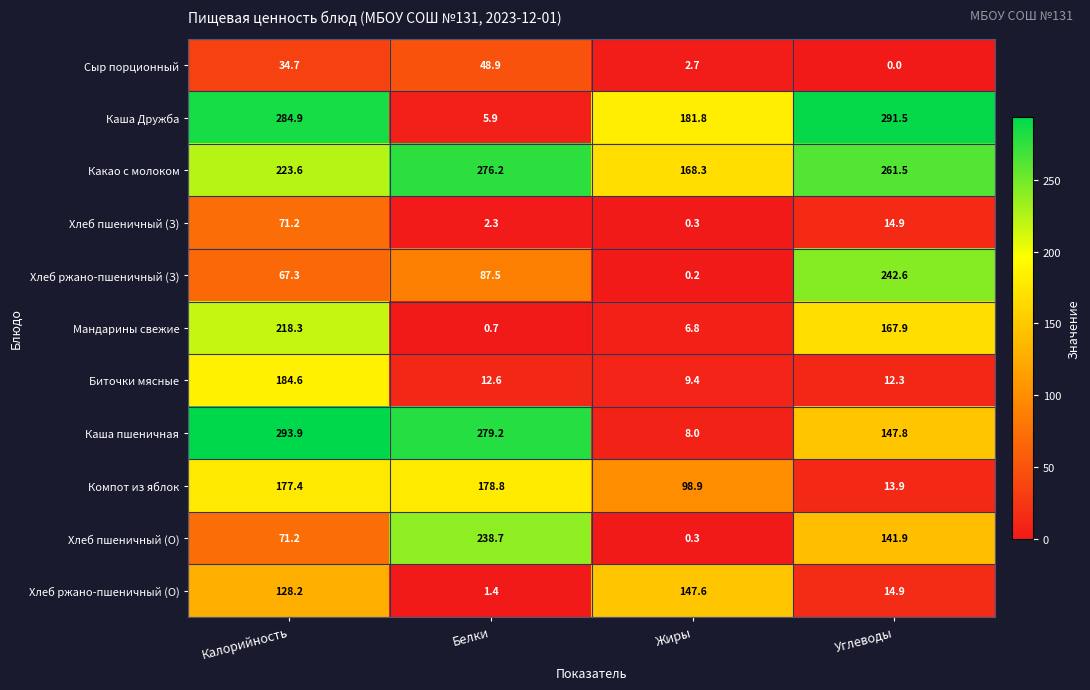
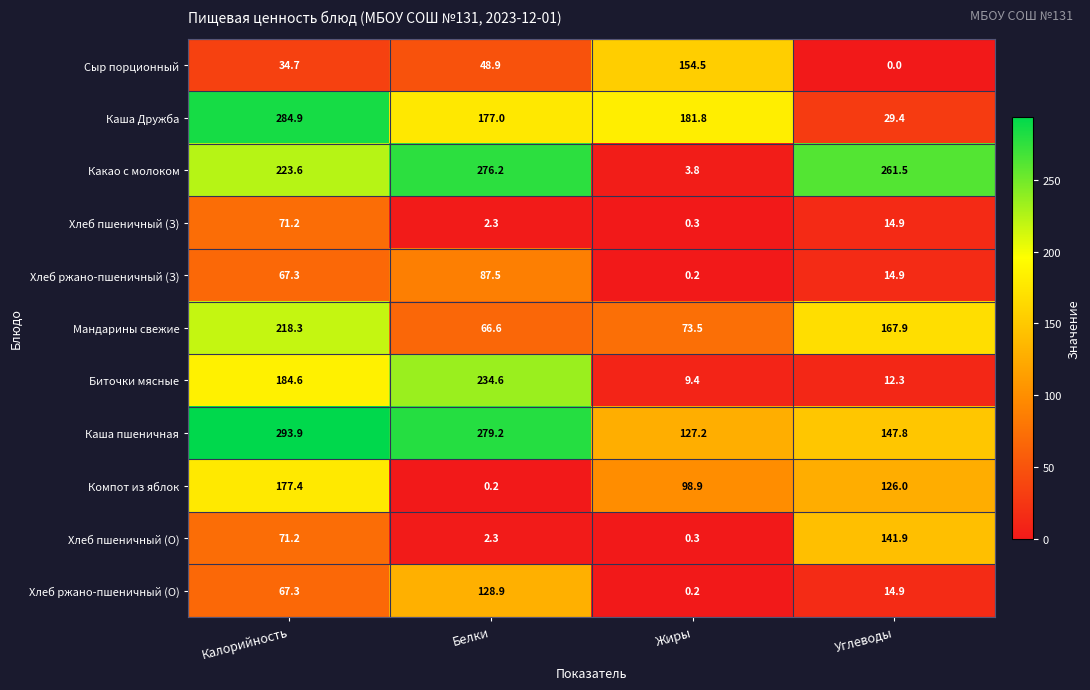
  {
    "Сыр порционный": {
      "Калорийность": 34.7,
      "Белки": 48.9,
-     "Жиры": 2.7,
+     "Жиры": 154.5,
      "Углеводы": 0.0
    },
    "Каша Дружба": {
      "Калорийность": 284.9,
-     "Белки": 5.9,
+     "Белки": 177.0,
      "Жиры": 181.8,
-     "Углеводы": 291.5
+     "Углеводы": 29.4
    },
    "Какао с молоком": {
      "Калорийность": 223.6,
      "Белки": 276.2,
-     "Жиры": 168.3,
+     "Жиры": 3.8,
      "Углеводы": 261.5
    },
    "Хлеб пшеничный (З)": {
      "Калорийность": 71.2,
      "Белки": 2.3,
      "Жиры": 0.3,
      "Углеводы": 14.9
    },
    "Хлеб ржано-пшеничный (З)": {
      "Калорийность": 67.3,
      "Белки": 87.5,
      "Жиры": 0.2,
-     "Углеводы": 242.6
+     "Углеводы": 14.9
    },
    "Мандарины свежие": {
      "Калорийность": 218.3,
-     "Белки": 0.7,
-     "Жиры": 6.8,
+     "Белки": 66.6,
+     "Жиры": 73.5,
      "Углеводы": 167.9
    },
    "Биточки мясные": {
      "Калорийность": 184.6,
-     "Белки": 12.6,
+     "Белки": 234.6,
      "Жиры": 9.4,
      "Углеводы": 12.3
    },
    "Каша пшеничная": {
      "Калорийность": 293.9,
      "Белки": 279.2,
-     "Жиры": 8.0,
+     "Жиры": 127.2,
      "Углеводы": 147.8
    },
    "Компот из яблок": {
      "Калорийность": 177.4,
-     "Белки": 178.8,
+     "Белки": 0.2,
      "Жиры": 98.9,
-     "Углеводы": 13.9
+     "Углеводы": 126.0
    },
    "Хлеб пшеничный (О)": {
      "Калорийность": 71.2,
-     "Белки": 238.7,
+     "Белки": 2.3,
      "Жиры": 0.3,
      "Углеводы": 141.9
    },
    "Хлеб ржано-пшеничный (О)": {
-     "Калорийность": 128.2,
-     "Белки": 1.4,
-     "Жиры": 147.6,
+     "Калорийность": 67.3,
+     "Белки": 128.9,
+     "Жиры": 0.2,
      "Углеводы": 14.9
    }
  }
